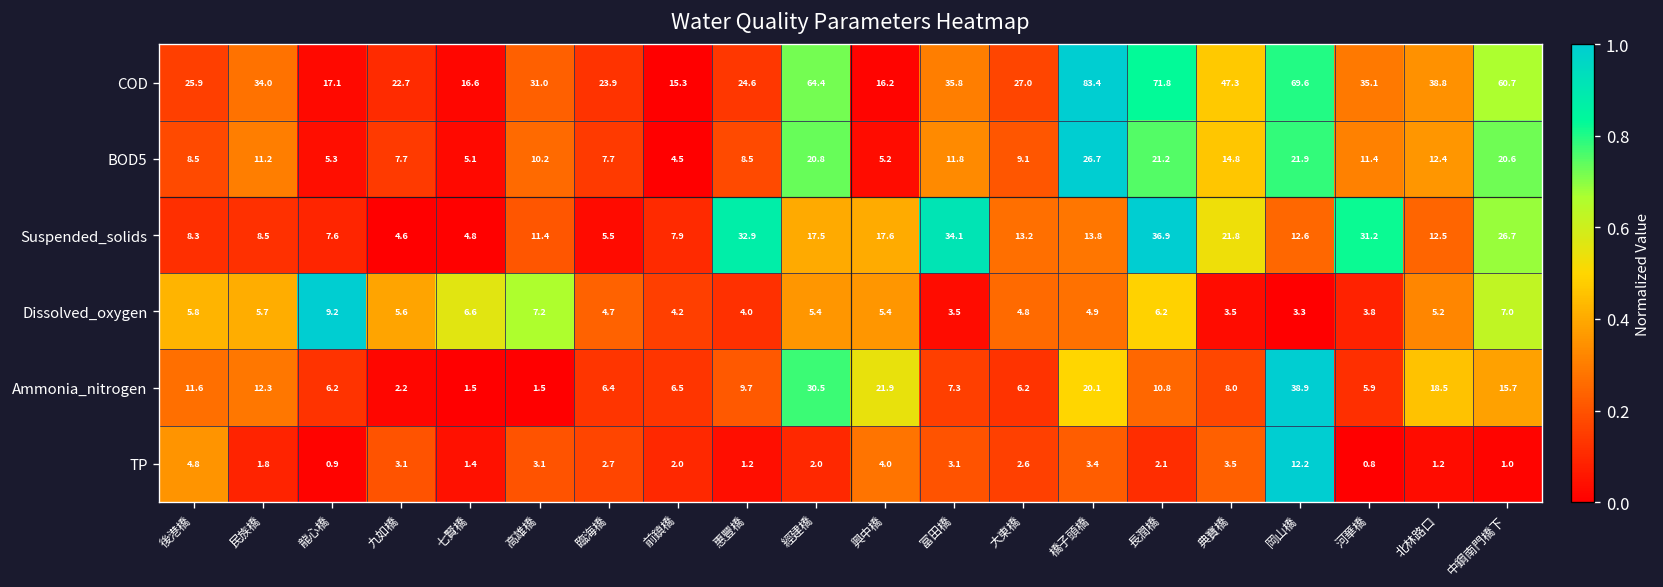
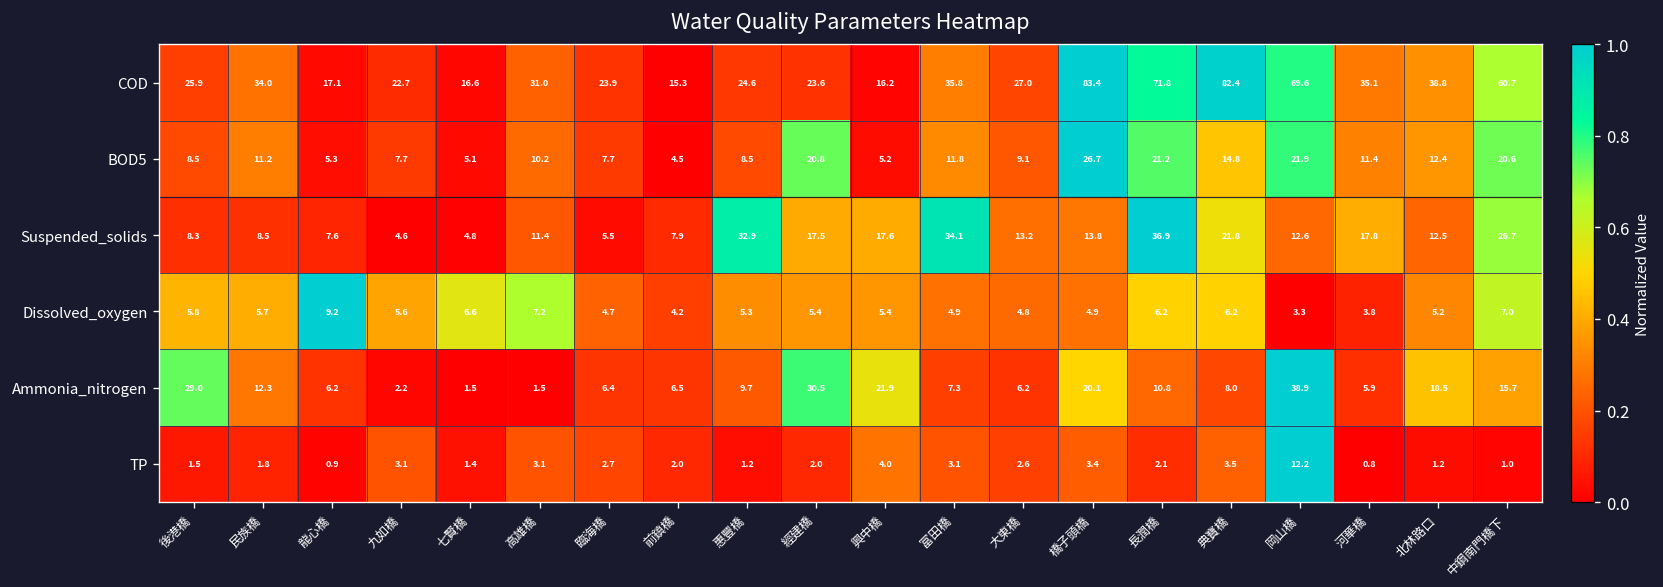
  {
    "COD": {
      "後港橋": 25.9,
      "民族橋": 34.0,
      "龍心橋": 17.1,
      "九如橋": 22.7,
      "七賢橋": 16.6,
      "高雄橋": 31.0,
      "臨海橋": 23.9,
      "前鎮橋": 15.3,
      "惠豐橋": 24.6,
-     "經建橋": 64.4,
+     "經建橋": 23.6,
      "興中橋": 16.2,
      "富田橋": 35.8,
      "大東橋": 27.0,
      "橋子頭橋": 83.4,
      "長潤橋": 71.8,
-     "典寶橋": 47.3,
+     "典寶橋": 82.4,
      "岡山橋": 69.6,
      "河華橋": 35.1,
      "北林路口": 38.8,
      "中鋼南門橋下": 60.7
    },
    "BOD5": {
      "後港橋": 8.5,
      "民族橋": 11.2,
      "龍心橋": 5.3,
      "九如橋": 7.7,
      "七賢橋": 5.1,
      "高雄橋": 10.2,
      "臨海橋": 7.7,
      "前鎮橋": 4.5,
      "惠豐橋": 8.5,
      "經建橋": 20.8,
      "興中橋": 5.2,
      "富田橋": 11.8,
      "大東橋": 9.1,
      "橋子頭橋": 26.7,
      "長潤橋": 21.2,
      "典寶橋": 14.8,
      "岡山橋": 21.9,
      "河華橋": 11.4,
      "北林路口": 12.4,
      "中鋼南門橋下": 20.6
    },
    "Suspended_solids": {
      "後港橋": 8.3,
      "民族橋": 8.5,
      "龍心橋": 7.6,
      "九如橋": 4.6,
      "七賢橋": 4.8,
      "高雄橋": 11.4,
      "臨海橋": 5.5,
      "前鎮橋": 7.9,
      "惠豐橋": 32.9,
      "經建橋": 17.5,
      "興中橋": 17.6,
      "富田橋": 34.1,
      "大東橋": 13.2,
      "橋子頭橋": 13.8,
      "長潤橋": 36.9,
      "典寶橋": 21.8,
      "岡山橋": 12.6,
-     "河華橋": 31.2,
+     "河華橋": 17.8,
      "北林路口": 12.5,
      "中鋼南門橋下": 26.7
    },
    "Dissolved_oxygen": {
      "後港橋": 5.8,
      "民族橋": 5.7,
      "龍心橋": 9.2,
      "九如橋": 5.6,
      "七賢橋": 6.6,
      "高雄橋": 7.2,
      "臨海橋": 4.7,
      "前鎮橋": 4.2,
-     "惠豐橋": 4.0,
+     "惠豐橋": 5.3,
      "經建橋": 5.4,
      "興中橋": 5.4,
-     "富田橋": 3.5,
+     "富田橋": 4.9,
      "大東橋": 4.8,
      "橋子頭橋": 4.9,
      "長潤橋": 6.2,
-     "典寶橋": 3.5,
+     "典寶橋": 6.2,
      "岡山橋": 3.3,
      "河華橋": 3.8,
      "北林路口": 5.2,
      "中鋼南門橋下": 7.0
    },
    "Ammonia_nitrogen": {
-     "後港橋": 11.6,
+     "後港橋": 29.0,
      "民族橋": 12.3,
      "龍心橋": 6.2,
      "九如橋": 2.2,
      "七賢橋": 1.5,
      "高雄橋": 1.5,
      "臨海橋": 6.4,
      "前鎮橋": 6.5,
      "惠豐橋": 9.7,
      "經建橋": 30.5,
      "興中橋": 21.9,
      "富田橋": 7.3,
      "大東橋": 6.2,
      "橋子頭橋": 20.1,
      "長潤橋": 10.8,
      "典寶橋": 8.0,
      "岡山橋": 38.9,
      "河華橋": 5.9,
      "北林路口": 18.5,
      "中鋼南門橋下": 15.7
    },
    "TP": {
-     "後港橋": 4.8,
+     "後港橋": 1.5,
      "民族橋": 1.8,
      "龍心橋": 0.9,
      "九如橋": 3.1,
      "七賢橋": 1.4,
      "高雄橋": 3.1,
      "臨海橋": 2.7,
      "前鎮橋": 2.0,
      "惠豐橋": 1.2,
      "經建橋": 2.0,
      "興中橋": 4.0,
      "富田橋": 3.1,
      "大東橋": 2.6,
      "橋子頭橋": 3.4,
      "長潤橋": 2.1,
      "典寶橋": 3.5,
      "岡山橋": 12.2,
      "河華橋": 0.8,
      "北林路口": 1.2,
      "中鋼南門橋下": 1.0
    }
  }
